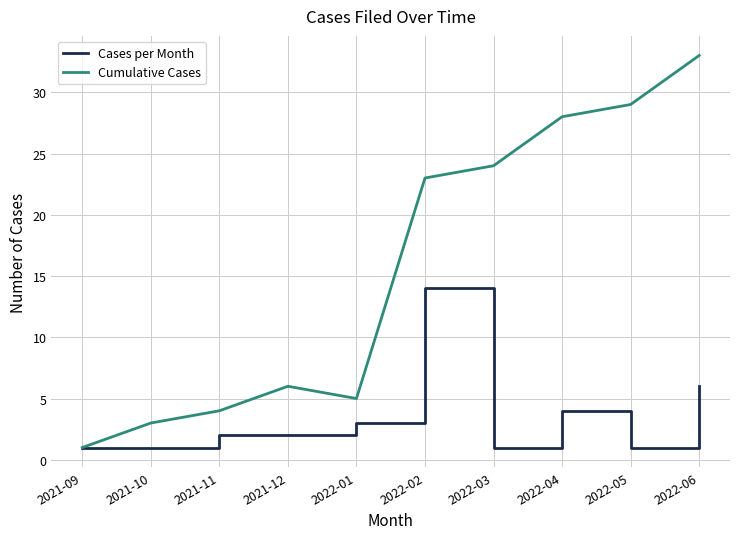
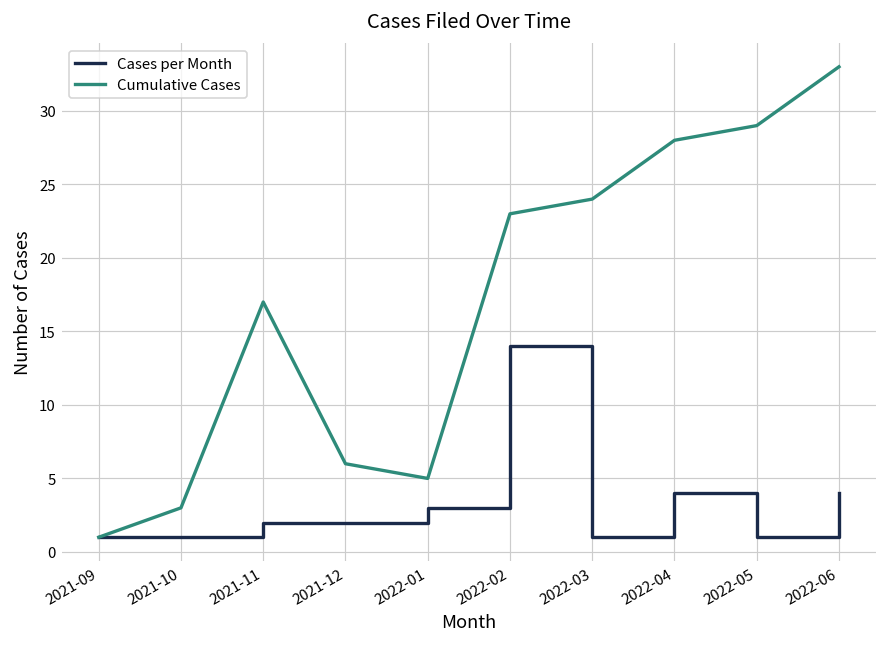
  {
    "Cases per Month": {
      "2021-10": 1,
      "2021-11": 2,
      "2021-12": 2,
      "2022-01": 3,
      "2022-02": 14,
      "2022-03": 1,
      "2022-04": 4,
      "2022-05": 1,
-     "2022-06": 6
+     "2022-06": 4
    },
    "Cumulative Cases": {
      "2021-10": 3,
-     "2021-11": 4,
+     "2021-11": 17,
      "2021-12": 6,
      "2022-01": 5,
      "2022-02": 23,
      "2022-03": 24,
      "2022-04": 28,
      "2022-05": 29,
      "2022-06": 33
    }
  }
